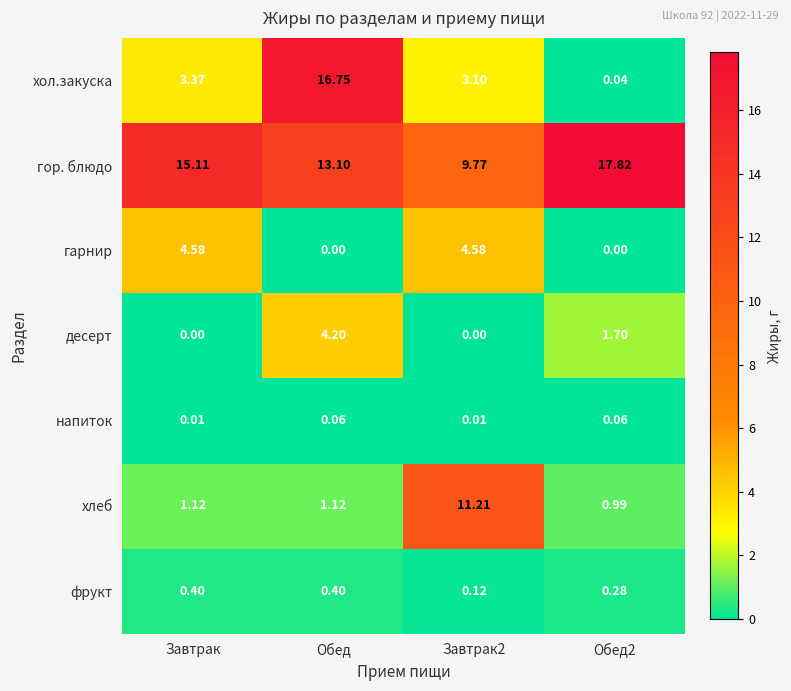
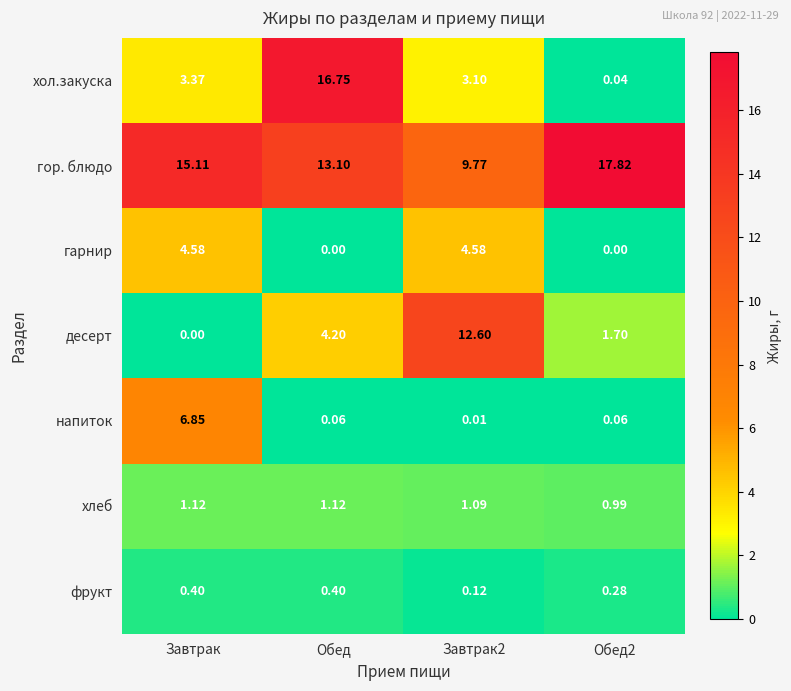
  {
    "хол.закуска": {
      "Завтрак": 3.37,
      "Обед": 16.75,
      "Завтрак2": 3.10,
      "Обед2": 0.04
    },
    "гор. блюдо": {
      "Завтрак": 15.11,
      "Обед": 13.10,
      "Завтрак2": 9.77,
      "Обед2": 17.82
    },
    "гарнир": {
      "Завтрак": 4.58,
      "Обед": 0.00,
      "Завтрак2": 4.58,
      "Обед2": 0.00
    },
    "десерт": {
      "Завтрак": 0.00,
      "Обед": 4.20,
-     "Завтрак2": 0.00,
+     "Завтрак2": 12.60,
      "Обед2": 1.70
    },
    "напиток": {
-     "Завтрак": 0.01,
+     "Завтрак": 6.85,
      "Обед": 0.06,
      "Завтрак2": 0.01,
      "Обед2": 0.06
    },
    "хлеб": {
      "Завтрак": 1.12,
      "Обед": 1.12,
-     "Завтрак2": 11.21,
+     "Завтрак2": 1.09,
      "Обед2": 0.99
    },
    "фрукт": {
      "Завтрак": 0.40,
      "Обед": 0.40,
      "Завтрак2": 0.12,
      "Обед2": 0.28
    }
  }
